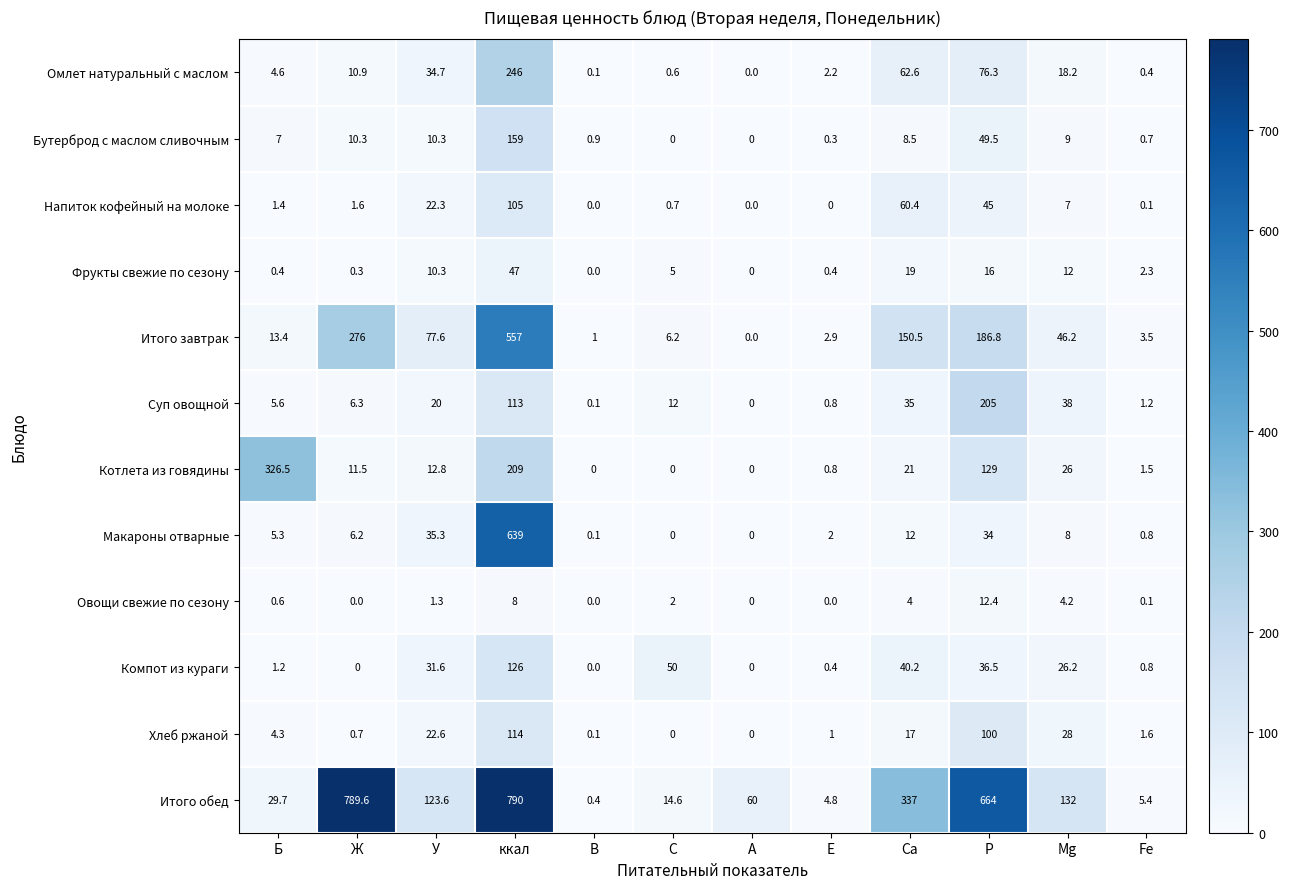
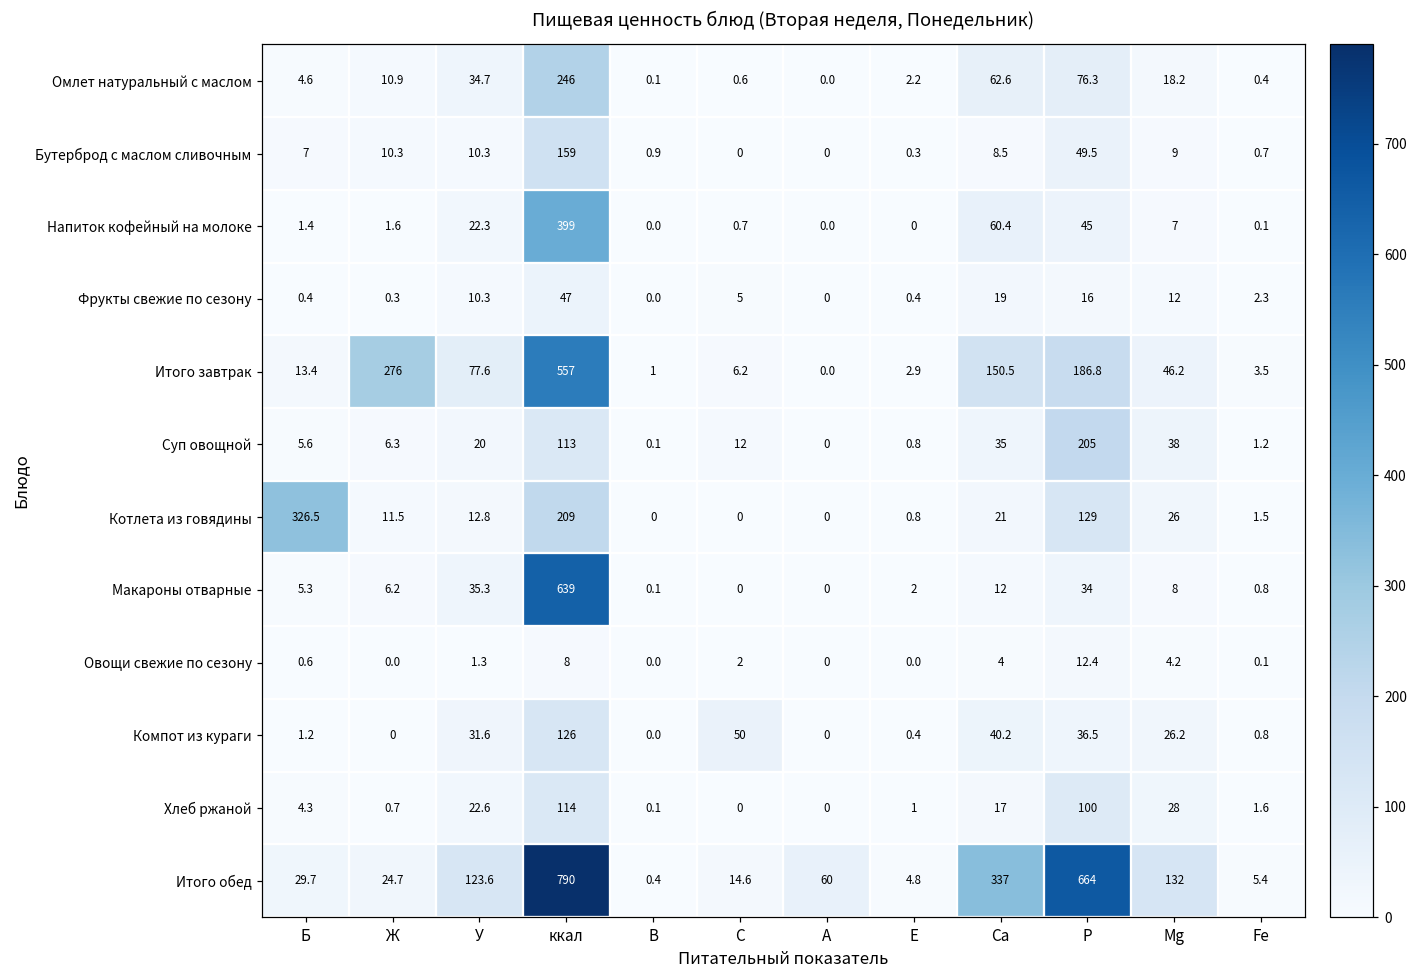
  {
    "Омлет натуральный с маслом": {
      "Б": 4.6,
      "Ж": 10.9,
      "У": 34.7,
      "ккал": 246,
      "В": 0.1,
      "С": 0.6,
      "А": 0.0,
      "Е": 2.2,
      "Са": 62.6,
      "Р": 76.3,
      "Mg": 18.2,
      "Fe": 0.4
    },
    "Бутерброд с маслом сливочным": {
      "Б": 7,
      "Ж": 10.3,
      "У": 10.3,
      "ккал": 159,
      "В": 0.9,
      "С": 0,
      "А": 0,
      "Е": 0.3,
      "Са": 8.5,
      "Р": 49.5,
      "Mg": 9,
      "Fe": 0.7
    },
    "Напиток кофейный на молоке": {
      "Б": 1.4,
      "Ж": 1.6,
      "У": 22.3,
-     "ккал": 105,
+     "ккал": 399,
      "В": 0.0,
      "С": 0.7,
      "А": 0.0,
      "Е": 0,
      "Са": 60.4,
      "Р": 45,
      "Mg": 7,
      "Fe": 0.1
    },
    "Фрукты свежие по сезону": {
      "Б": 0.4,
      "Ж": 0.3,
      "У": 10.3,
      "ккал": 47,
      "В": 0.0,
      "С": 5,
      "А": 0,
      "Е": 0.4,
      "Са": 19,
      "Р": 16,
      "Mg": 12,
      "Fe": 2.3
    },
    "Итого завтрак": {
      "Б": 13.4,
      "Ж": 276,
      "У": 77.6,
      "ккал": 557,
      "В": 1,
      "С": 6.2,
      "А": 0.0,
      "Е": 2.9,
      "Са": 150.5,
      "Р": 186.8,
      "Mg": 46.2,
      "Fe": 3.5
    },
    "Суп овощной": {
      "Б": 5.6,
      "Ж": 6.3,
      "У": 20,
      "ккал": 113,
      "В": 0.1,
      "С": 12,
      "А": 0,
      "Е": 0.8,
      "Са": 35,
      "Р": 205,
      "Mg": 38,
      "Fe": 1.2
    },
    "Котлета из говядины": {
      "Б": 326.5,
      "Ж": 11.5,
      "У": 12.8,
      "ккал": 209,
      "В": 0,
      "С": 0,
      "А": 0,
      "Е": 0.8,
      "Са": 21,
      "Р": 129,
      "Mg": 26,
      "Fe": 1.5
    },
    "Макароны отварные": {
      "Б": 5.3,
      "Ж": 6.2,
      "У": 35.3,
      "ккал": 639,
      "В": 0.1,
      "С": 0,
      "А": 0,
      "Е": 2,
      "Са": 12,
      "Р": 34,
      "Mg": 8,
      "Fe": 0.8
    },
    "Овощи свежие по сезону": {
      "Б": 0.6,
      "Ж": 0.0,
      "У": 1.3,
      "ккал": 8,
      "В": 0.0,
      "С": 2,
      "А": 0,
      "Е": 0.0,
      "Са": 4,
      "Р": 12.4,
      "Mg": 4.2,
      "Fe": 0.1
    },
    "Компот из кураги": {
      "Б": 1.2,
      "Ж": 0,
      "У": 31.6,
      "ккал": 126,
      "В": 0.0,
      "С": 50,
      "А": 0,
      "Е": 0.4,
      "Са": 40.2,
      "Р": 36.5,
      "Mg": 26.2,
      "Fe": 0.8
    },
    "Хлеб ржаной": {
      "Б": 4.3,
      "Ж": 0.7,
      "У": 22.6,
      "ккал": 114,
      "В": 0.1,
      "С": 0,
      "А": 0,
      "Е": 1,
      "Са": 17,
      "Р": 100,
      "Mg": 28,
      "Fe": 1.6
    },
    "Итого обед": {
      "Б": 29.7,
-     "Ж": 789.6,
+     "Ж": 24.7,
      "У": 123.6,
      "ккал": 790,
      "В": 0.4,
      "С": 14.6,
      "А": 60,
      "Е": 4.8,
      "Са": 337,
      "Р": 664,
      "Mg": 132,
      "Fe": 5.4
    }
  }
